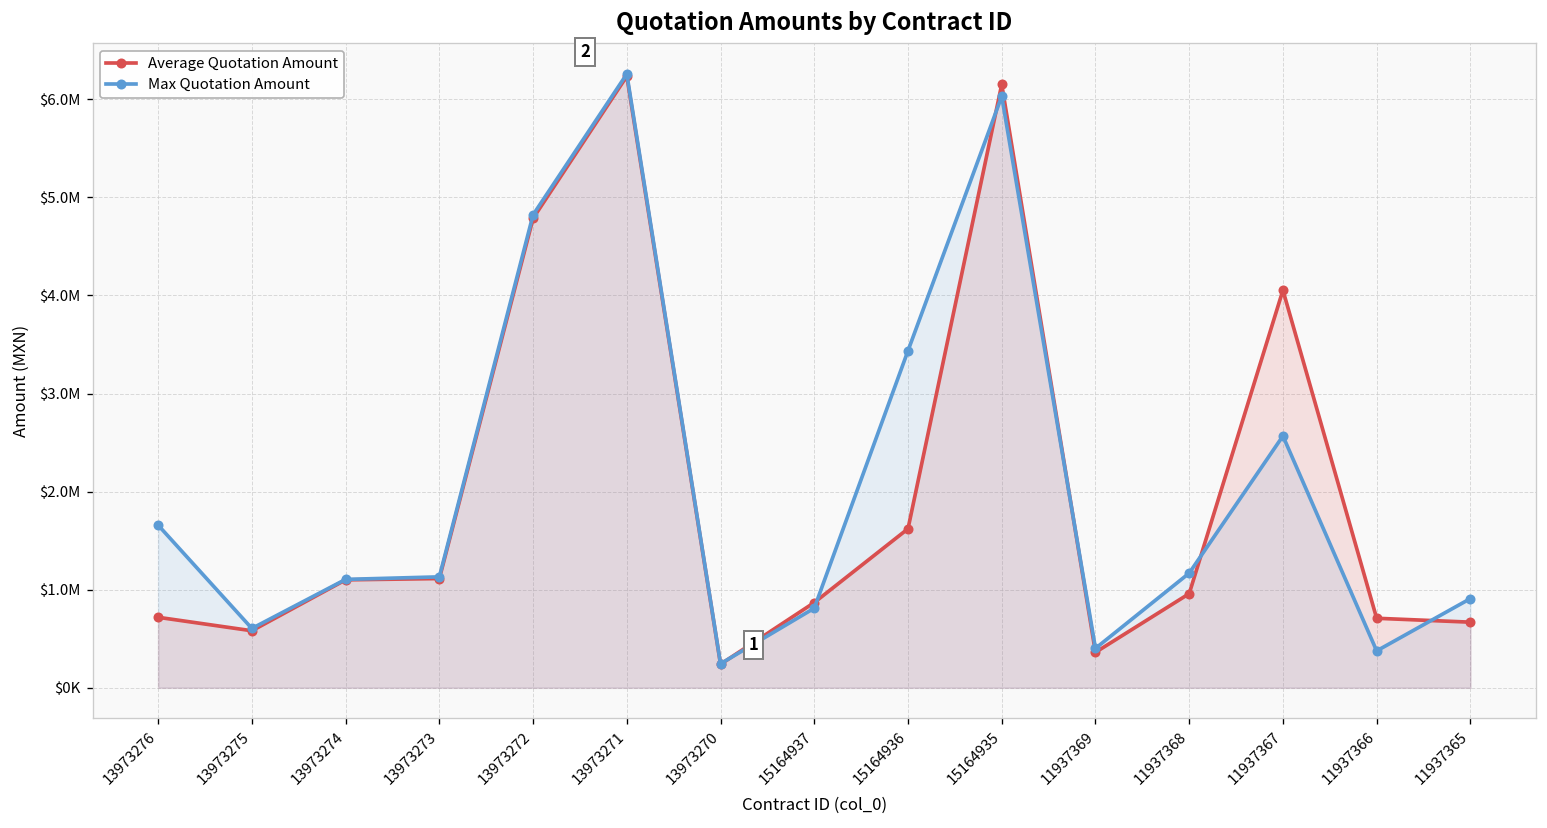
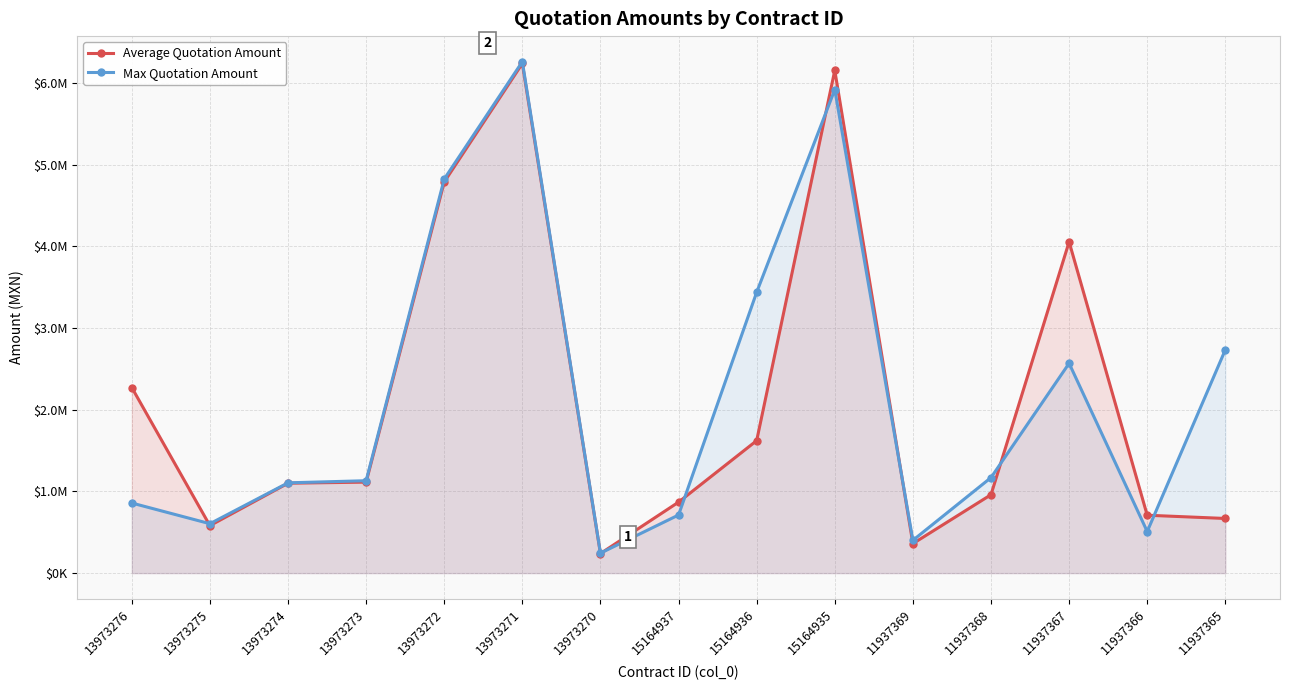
  {
    "Average Quotation Amount": {
-     "13973276": "$700000",
+     "13973276": "$2300000",
      "13973272": "$4800000",
      "15164937": "$900000",
      "15164936": "$1600000",
      "15164935": "$6200000",
      "11937369": "$400000",
      "11937368": "$1000000",
      "11937367": "$4100000",
      "11937366": "$700000",
      "11937365": "$700000"
    },
    "Max Quotation Amount": {
-     "13973276": "$1700000",
+     "13973276": "$900000",
      "13973272": "$4800000",
-     "15164937": "$800000",
+     "15164937": "$700000",
      "15164936": "$3400000",
-     "15164935": "$6000000",
+     "15164935": "$5900000",
      "11937369": "$400000",
      "11937368": "$1200000",
      "11937367": "$2600000",
-     "11937366": "$400000",
-     "11937365": "$900000"
+     "11937366": "$500000",
+     "11937365": "$2700000"
    }
  }
